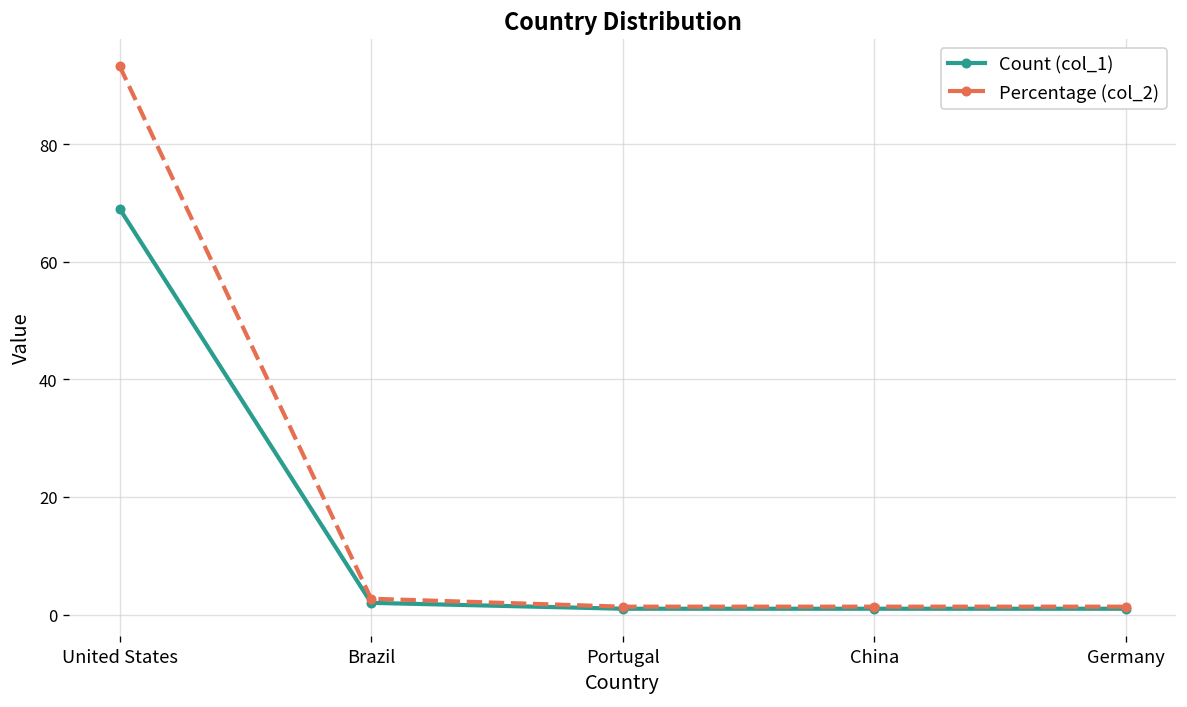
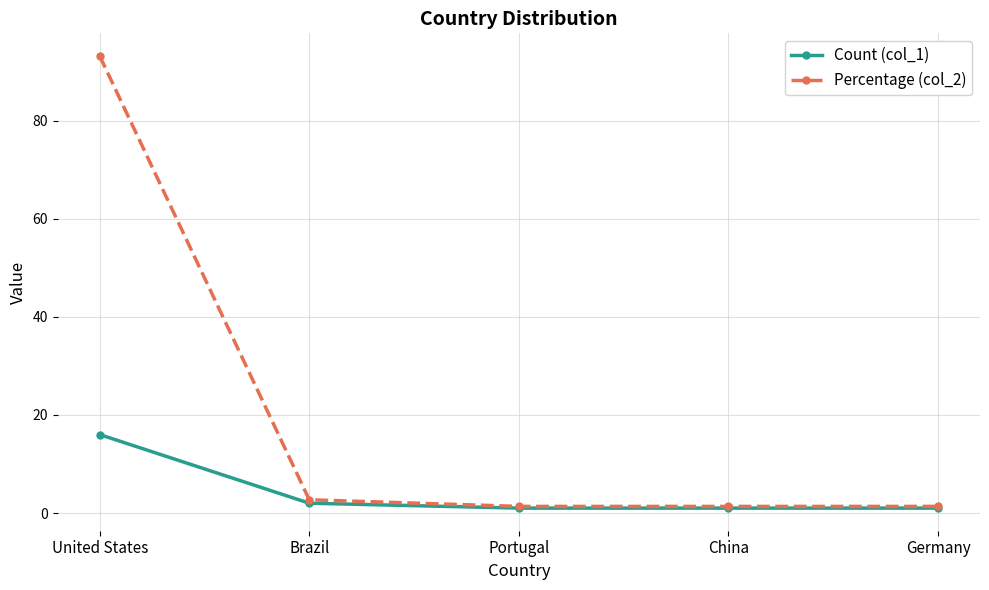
  {
    "Count (col_1)": {
-     "United States": 69,
+     "United States": 16,
      "Brazil": 2
    },
    "Percentage (col_2)": {
      "United States": 93,
      "Brazil": 3
    }
  }
